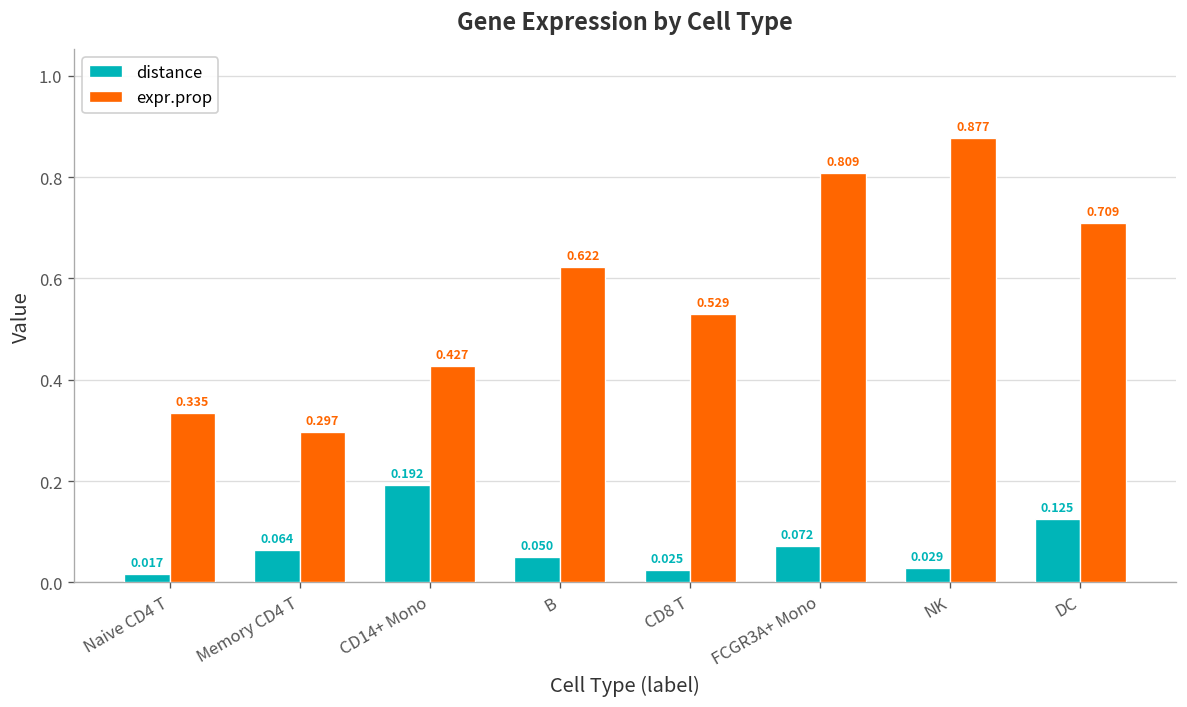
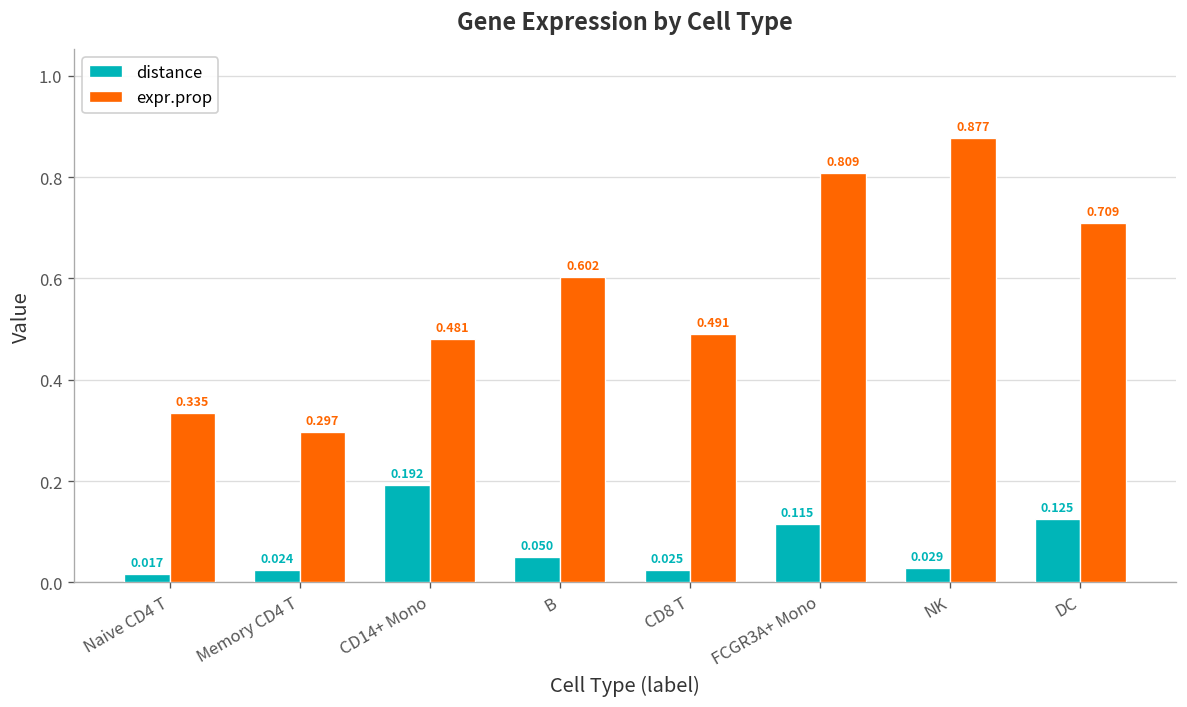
  {
    "distance": {
      "Naive CD4 T": 0.017,
-     "Memory CD4 T": 0.064,
+     "Memory CD4 T": 0.024,
      "CD14+ Mono": 0.192,
      "B": 0.050,
      "CD8 T": 0.025,
-     "FCGR3A+ Mono": 0.072,
+     "FCGR3A+ Mono": 0.115,
      "NK": 0.029,
      "DC": 0.125
    },
    "expr.prop": {
      "Naive CD4 T": 0.335,
      "Memory CD4 T": 0.297,
-     "CD14+ Mono": 0.427,
-     "B": 0.622,
-     "CD8 T": 0.529,
+     "CD14+ Mono": 0.481,
+     "B": 0.602,
+     "CD8 T": 0.491,
      "FCGR3A+ Mono": 0.809,
      "NK": 0.877,
      "DC": 0.709
    }
  }
